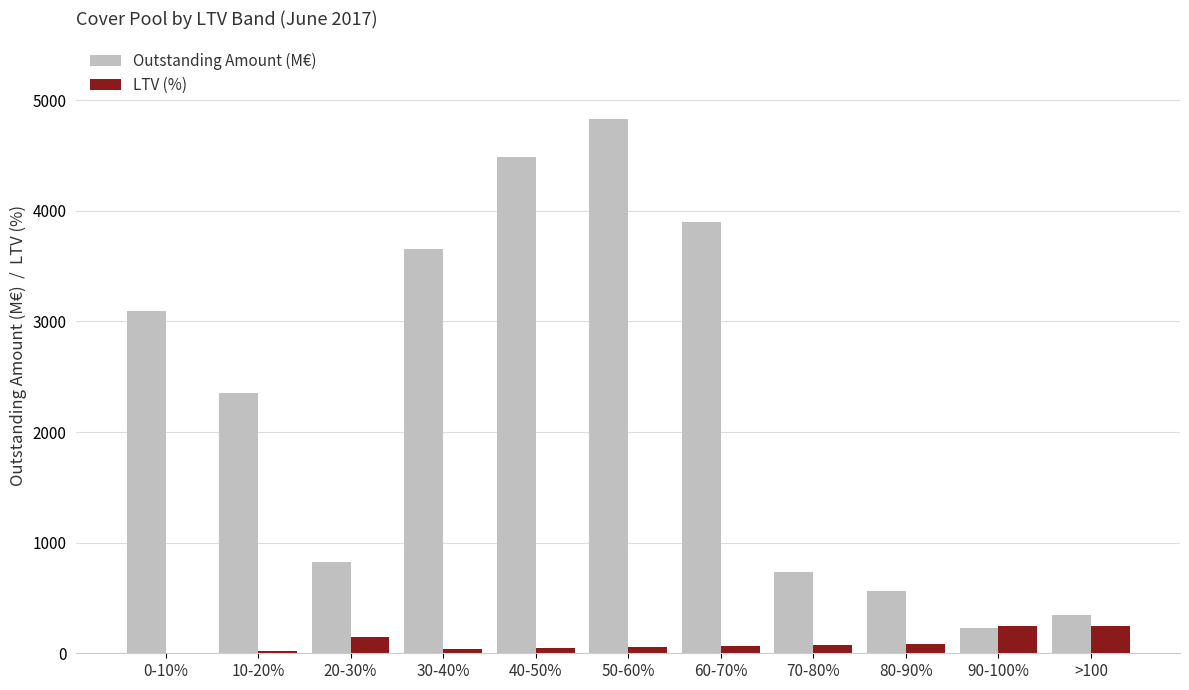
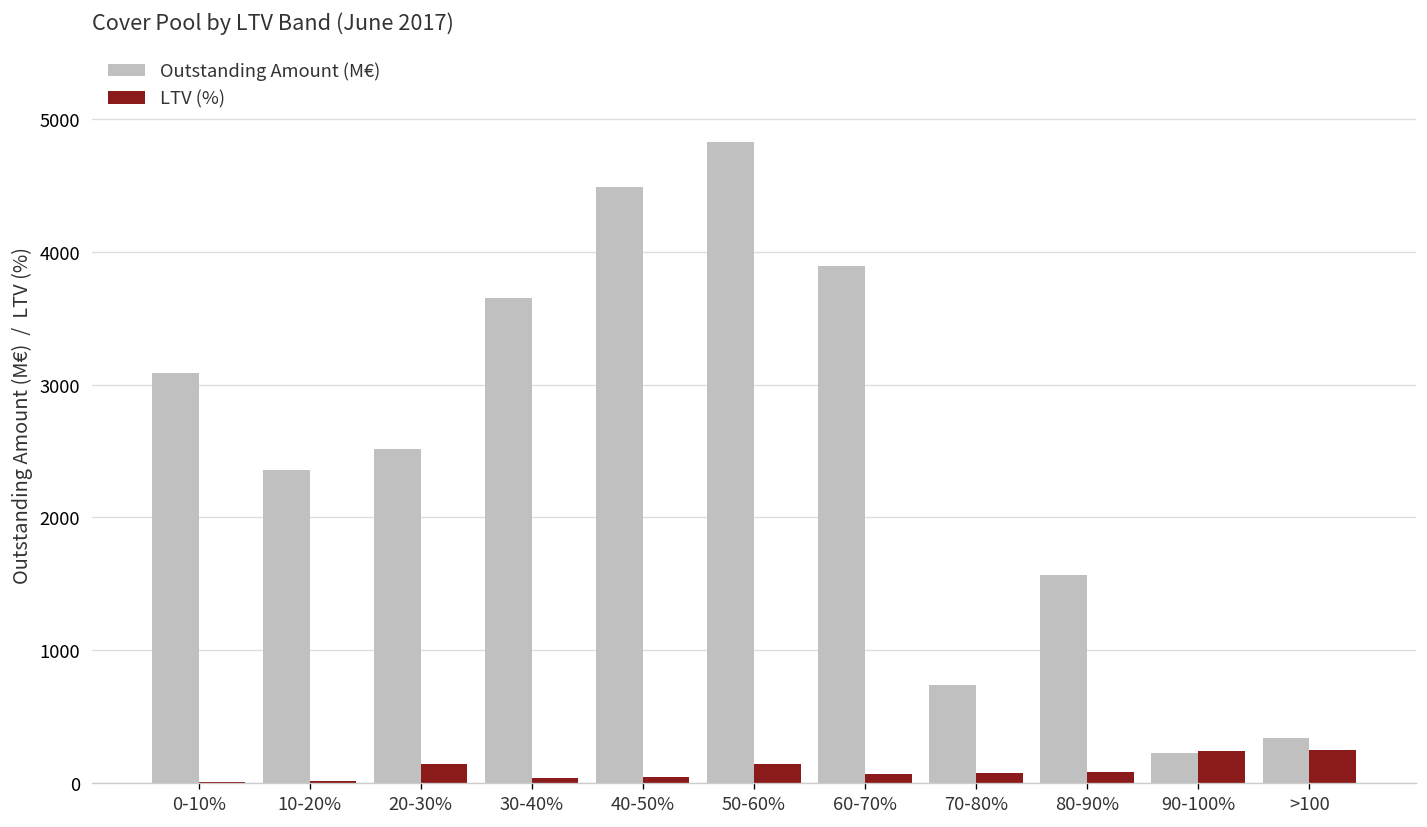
  {
    "Outstanding Amount (M€)": {
      "0-10%": 3090,
      "10-20%": 2350,
-     "20-30%": 820,
+     "20-30%": 2510,
      "30-40%": 3650,
      "40-50%": 4490,
      "50-60%": 4830,
      "60-70%": 3900,
      "70-80%": 740,
-     "80-90%": 570,
+     "80-90%": 1560,
      "90-100%": 230,
      ">100": 340
    },
    "LTV (%)": {
      "20-30%": 140,
      "30-40%": 40,
      "40-50%": 50,
-     "50-60%": 60,
+     "50-60%": 150,
      "60-70%": 70,
      "70-80%": 80,
      "80-90%": 80,
      "90-100%": 240,
      ">100": 240
    }
  }
